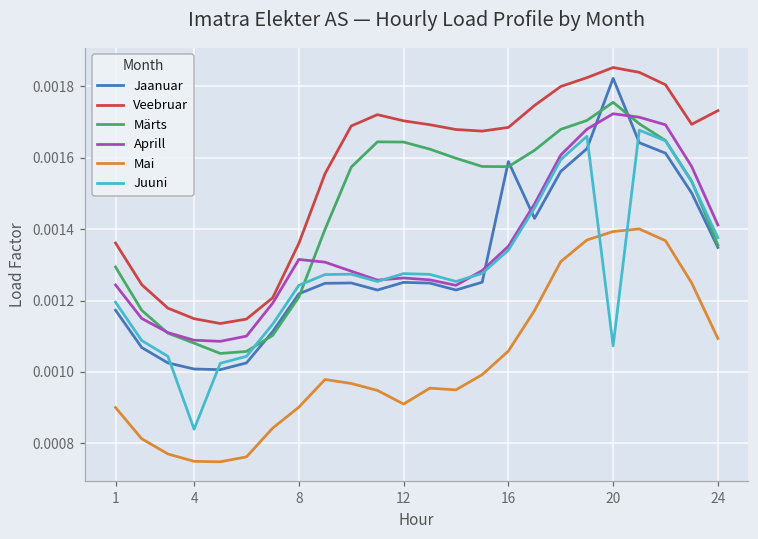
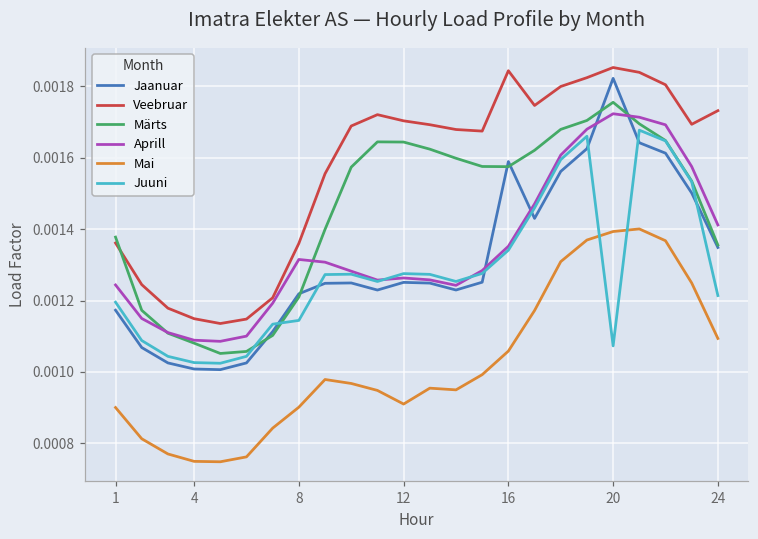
  {
    "Jaanuar": {
      "1": 0.00117,
      "4": 0.00101,
      "8": 0.00122,
      "12": 0.00125,
      "16": 0.00159,
      "20": 0.00182
    },
    "Veebruar": {
      "1": 0.00136,
      "4": 0.00115,
      "8": 0.00136,
      "12": 0.00170,
-     "16": 0.00168,
+     "16": 0.00184,
      "20": 0.00185,
      "24": 0.00173
    },
    "Märts": {
-     "1": 0.00129,
+     "1": 0.00138,
      "4": 0.00108,
      "8": 0.00121,
      "12": 0.00164,
      "16": 0.00157,
      "20": 0.00176
    },
    "Aprill": {
      "1": 0.00124,
      "4": 0.00109,
      "8": 0.00132,
      "12": 0.00126,
      "16": 0.00135,
      "20": 0.00172,
      "24": 0.00141
    },
    "Mai": {
      "1": 0.00090,
      "4": 0.00075,
      "8": 0.00090,
      "12": 0.00091,
      "16": 0.00106,
      "20": 0.00139,
      "24": 0.00109
    },
    "Juuni": {
      "1": 0.00120,
-     "4": 0.00084,
-     "8": 0.00124,
+     "4": 0.00103,
+     "8": 0.00114,
      "12": 0.00128,
      "16": 0.00134,
      "20": 0.00107,
-     "24": 0.00138
+     "24": 0.00121
    }
  }
